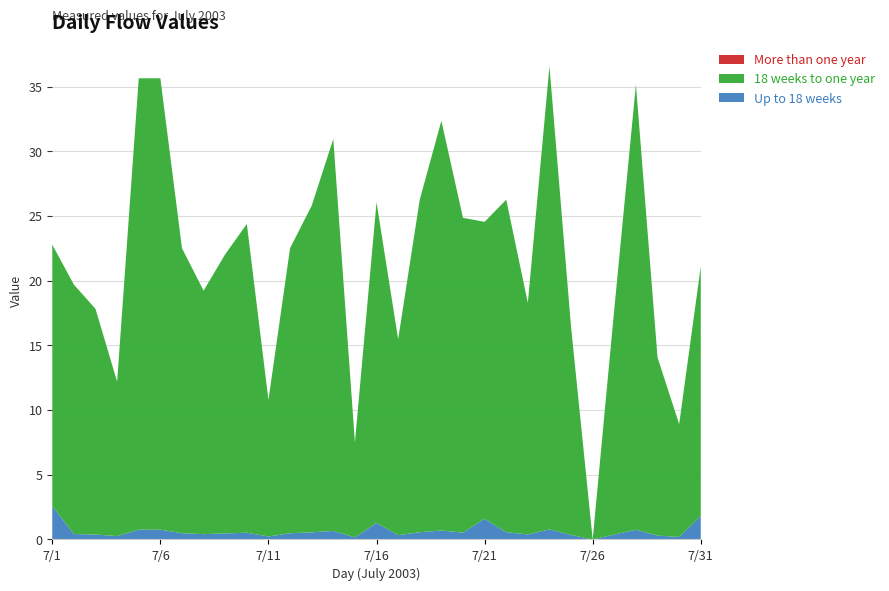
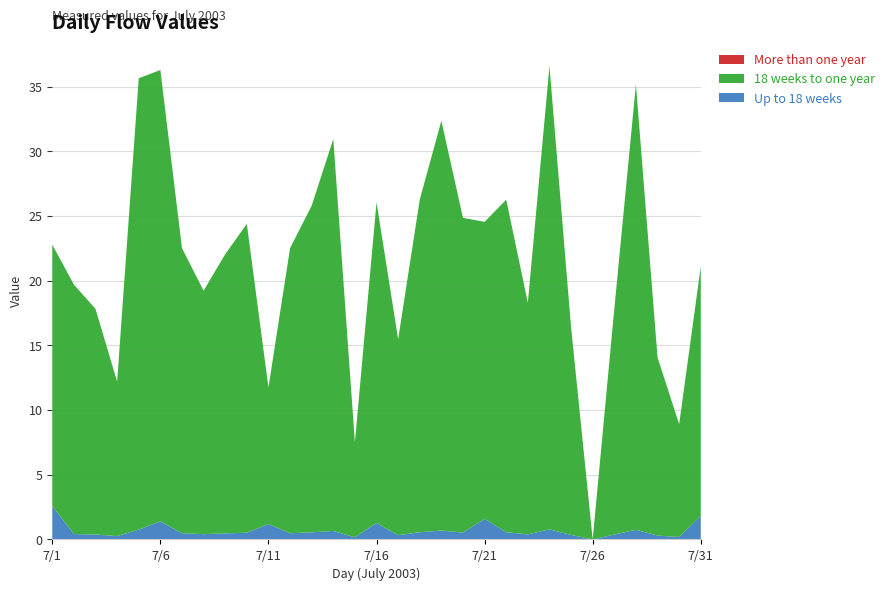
  {
    "Up to 18 weeks": {
      "7/1": 2.6,
-     "7/6": 0.8,
-     "7/11": 0.2,
+     "7/6": 1.4,
+     "7/11": 1.2,
      "7/16": 1.3,
      "7/21": 1.6,
      "7/31": 1.8
    }
  }
